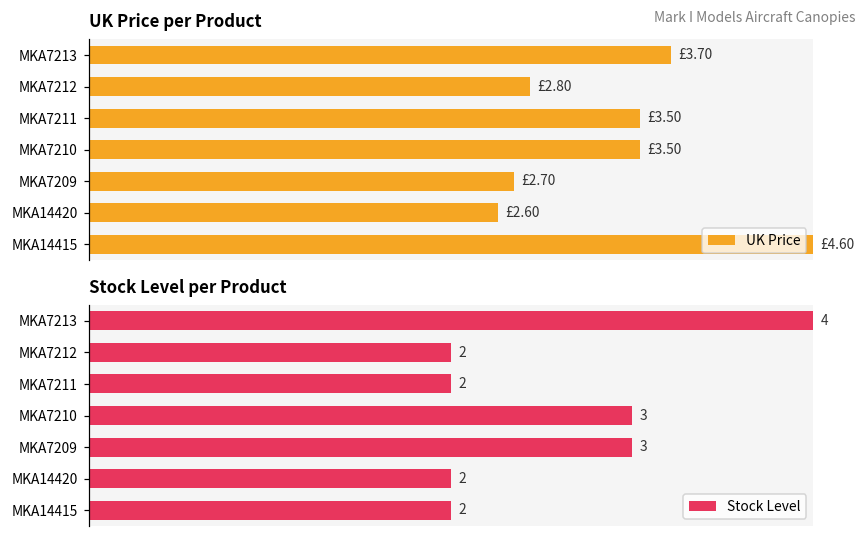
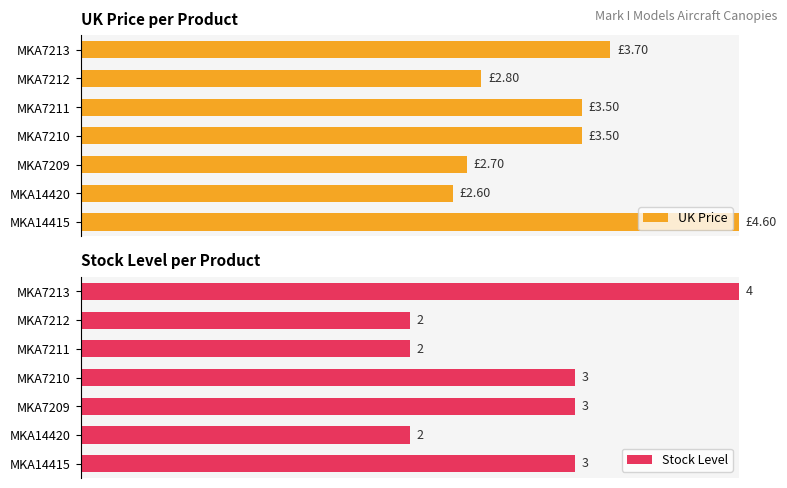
  {
    "Stock Level per Product": {
-     "MKA14415": 2
+     "MKA14415": 3
    }
  }
